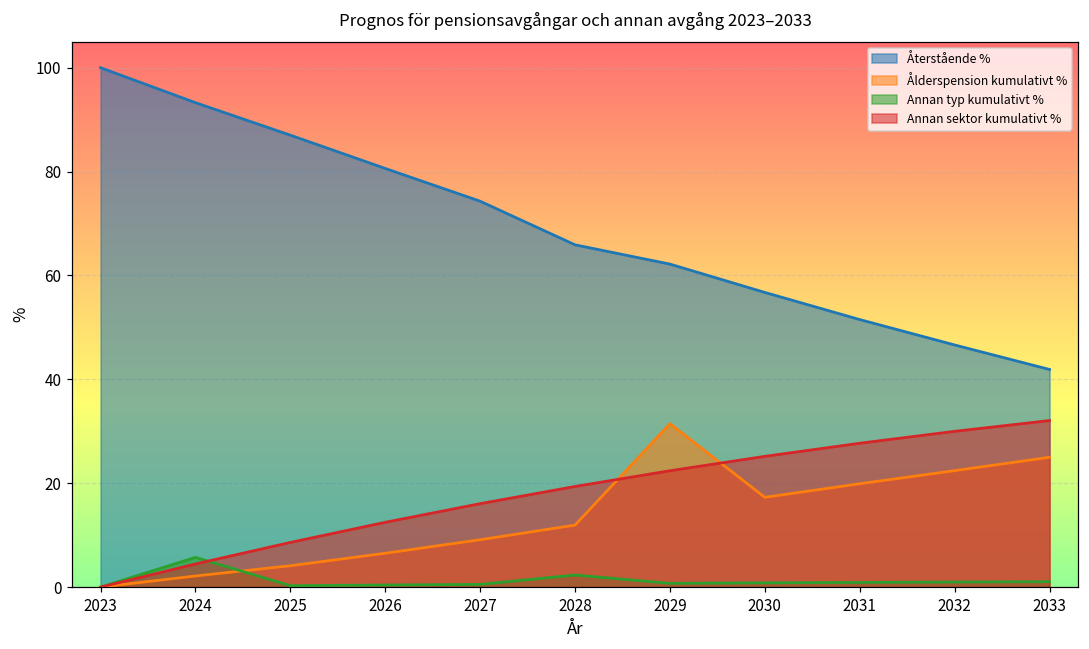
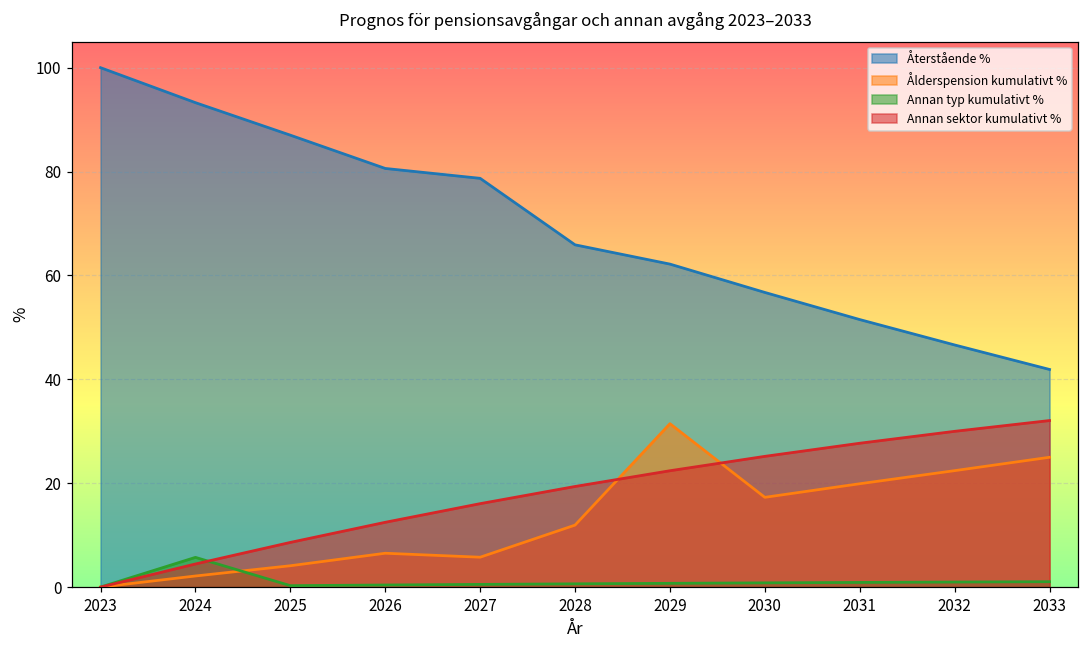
  {
    "Återstående %": {
      "2023": 100,
      "2024": 93,
      "2025": 87,
      "2026": 81,
-     "2027": 74,
+     "2027": 79,
      "2028": 66,
      "2029": 62,
      "2030": 57,
      "2031": 52,
      "2032": 47,
      "2033": 42
    },
    "Ålderspension kumulativt %": {
      "2024": 2,
      "2025": 4,
      "2026": 7,
-     "2027": 9,
+     "2027": 6,
      "2028": 12,
      "2029": 31,
      "2030": 17,
      "2031": 20,
      "2032": 22,
      "2033": 25
    },
    "Annan typ kumulativt %": {
      "2024": 6,
      "2025": 0,
      "2026": 0,
      "2027": 1,
-     "2028": 2,
+     "2028": 1,
      "2029": 1,
      "2030": 1,
      "2031": 1,
      "2032": 1,
      "2033": 1
    },
    "Annan sektor kumulativt %": {
      "2024": 4,
      "2025": 9,
      "2026": 12,
      "2027": 16,
      "2028": 19,
      "2029": 22,
      "2030": 25,
      "2031": 28,
      "2032": 30,
      "2033": 32
    }
  }
